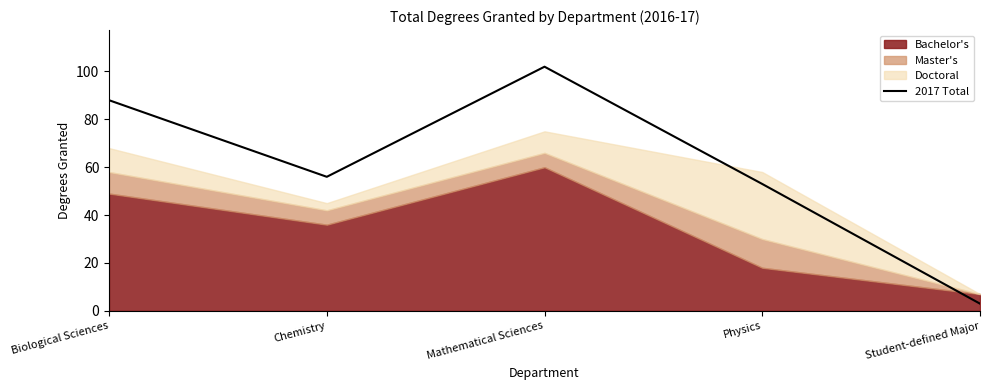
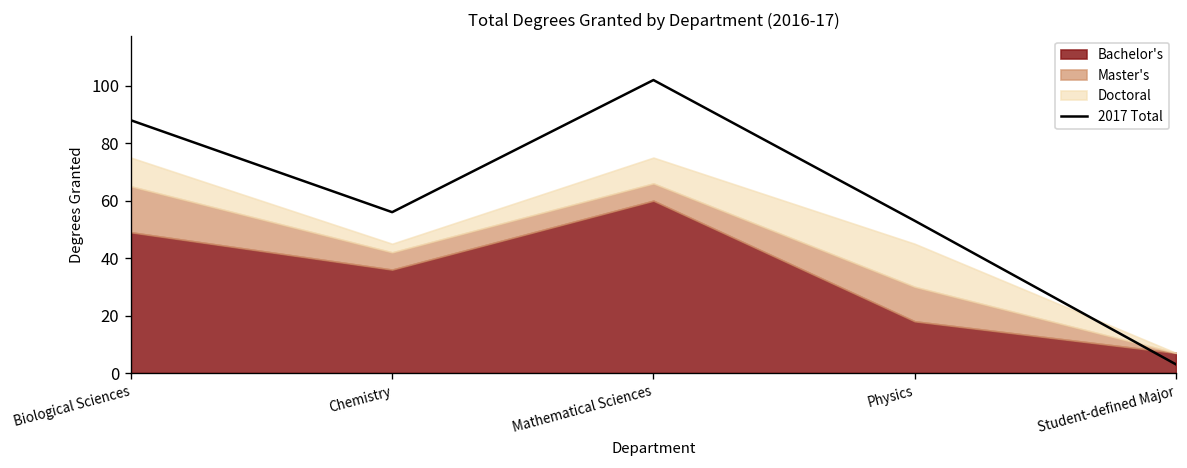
  {
    "2017 Total": {
      "Biological Sciences": 88,
      "Chemistry": 56,
      "Mathematical Sciences": 102,
      "Physics": 53,
      "Student-defined Major": 3
    },
    "Bachelor's": {
      "Biological Sciences": 49,
      "Chemistry": 36,
      "Mathematical Sciences": 60,
      "Physics": 18
    },
    "Master's": {
-     "Biological Sciences": 9,
+     "Biological Sciences": 16,
      "Chemistry": 6,
      "Mathematical Sciences": 6,
      "Physics": 12
    },
    "Doctoral": {
      "Biological Sciences": 10,
      "Chemistry": 3,
      "Mathematical Sciences": 9,
-     "Physics": 28
+     "Physics": 15
    }
  }
